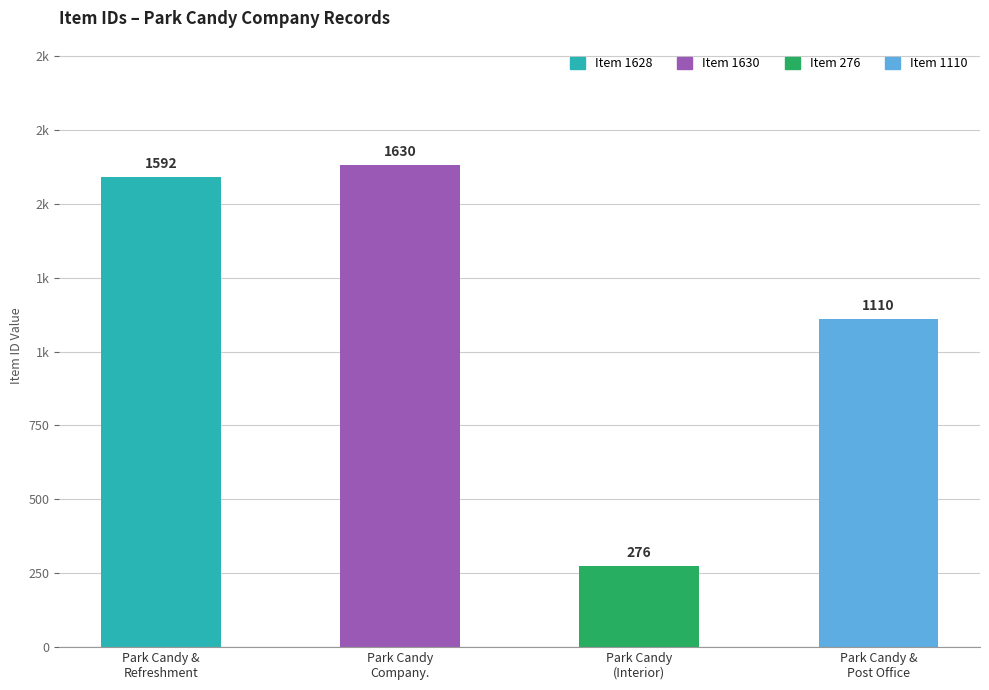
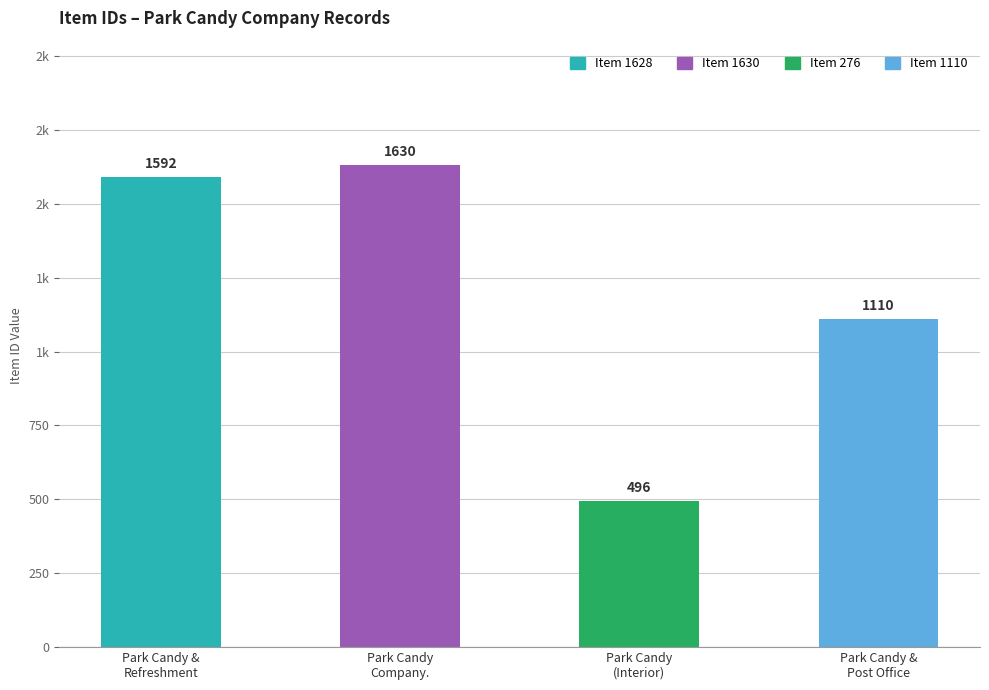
  {
    "Park Candy & Refreshment": 1592,
    "Park Candy Company.": 1630,
-   "Park Candy (Interior)": 276,
+   "Park Candy (Interior)": 496,
    "Park Candy & Post Office": 1110
  }
